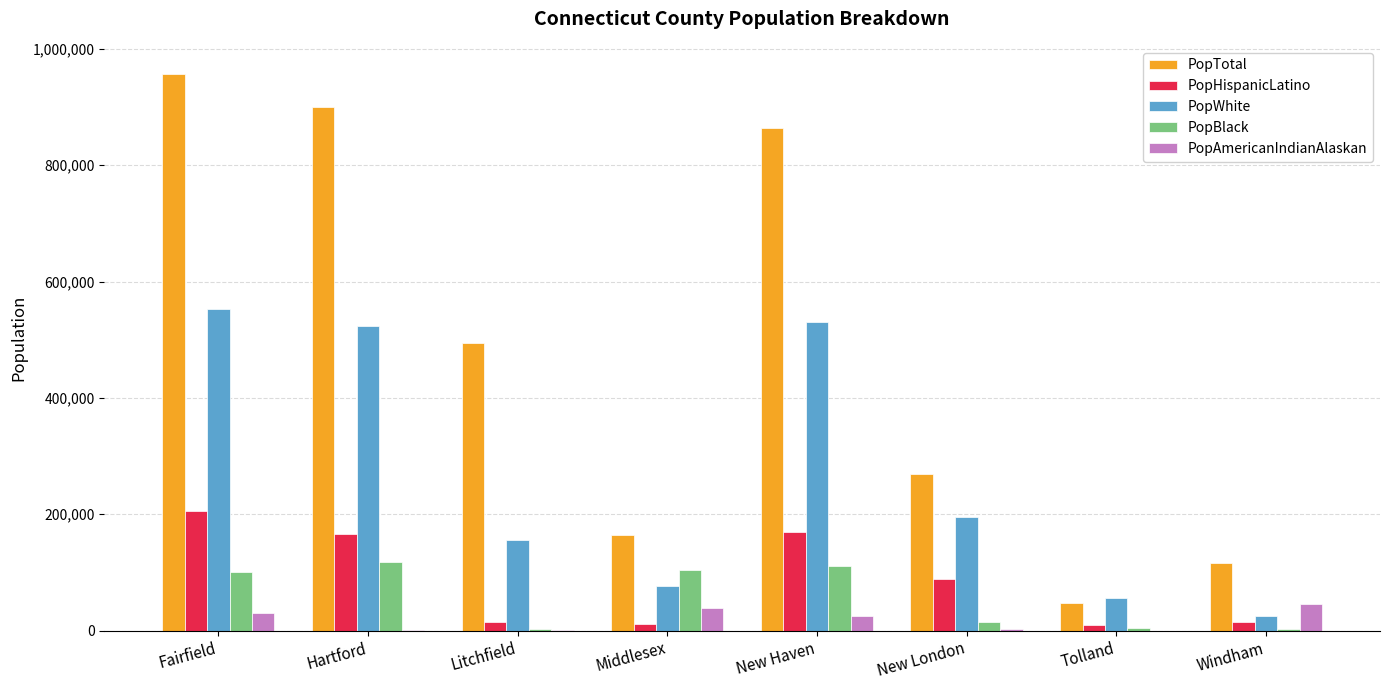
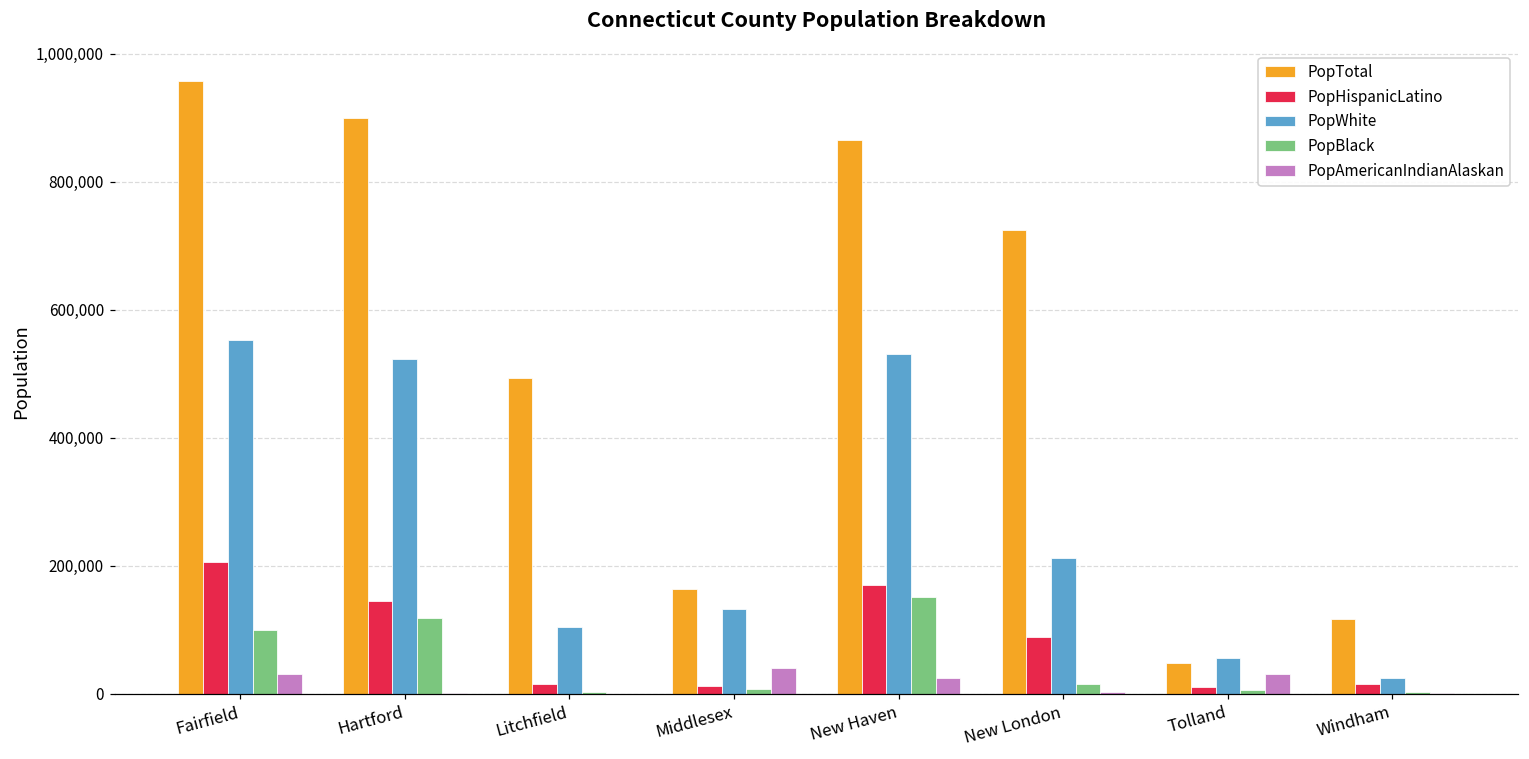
  {
    "PopTotal": {
      "Fairfield": "960,000",
      "Hartford": "900,000",
      "Litchfield": "490,000",
      "Middlesex": "160,000",
      "New Haven": "860,000",
-     "New London": "270,000",
+     "New London": "720,000",
      "Tolland": "50,000",
      "Windham": "120,000"
    },
    "PopHispanicLatino": {
      "Fairfield": "210,000",
-     "Hartford": "170,000",
+     "Hartford": "150,000",
      "Litchfield": "10,000",
      "Middlesex": "10,000",
      "New Haven": "170,000",
      "New London": "90,000",
      "Tolland": "10,000",
      "Windham": "10,000"
    },
    "PopWhite": {
      "Fairfield": "550,000",
      "Hartford": "520,000",
-     "Litchfield": "160,000",
-     "Middlesex": "80,000",
+     "Litchfield": "100,000",
+     "Middlesex": "130,000",
      "New Haven": "530,000",
-     "New London": "190,000",
+     "New London": "210,000",
      "Tolland": "60,000",
      "Windham": "20,000"
    },
    "PopBlack": {
      "Fairfield": "100,000",
      "Hartford": "120,000",
-     "Middlesex": "100,000",
-     "New Haven": "110,000",
+     "Middlesex": "10,000",
+     "New Haven": "150,000",
      "New London": "10,000",
      "Tolland": "10,000"
    },
    "PopAmericanIndianAlaskan": {
      "Fairfield": "30,000",
      "Middlesex": "40,000",
      "New Haven": "20,000",
-     "Tolland": "0",
-     "Windham": "50,000"
+     "Tolland": "30,000",
+     "Windham": "0"
    }
  }
